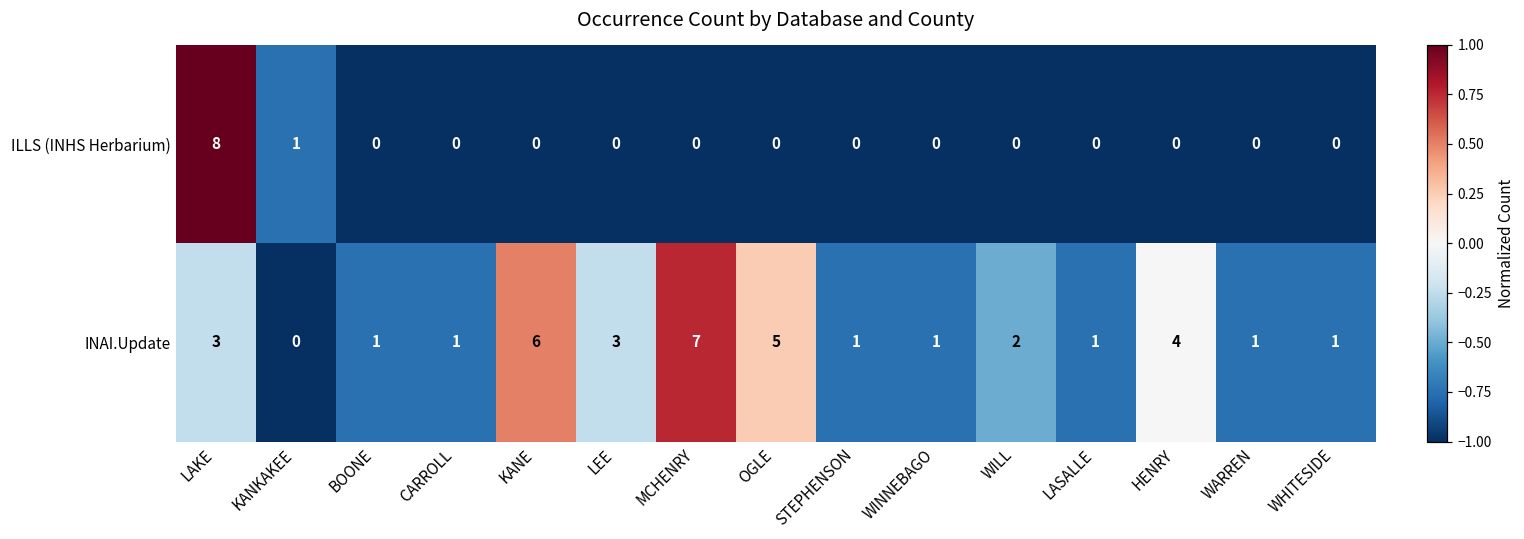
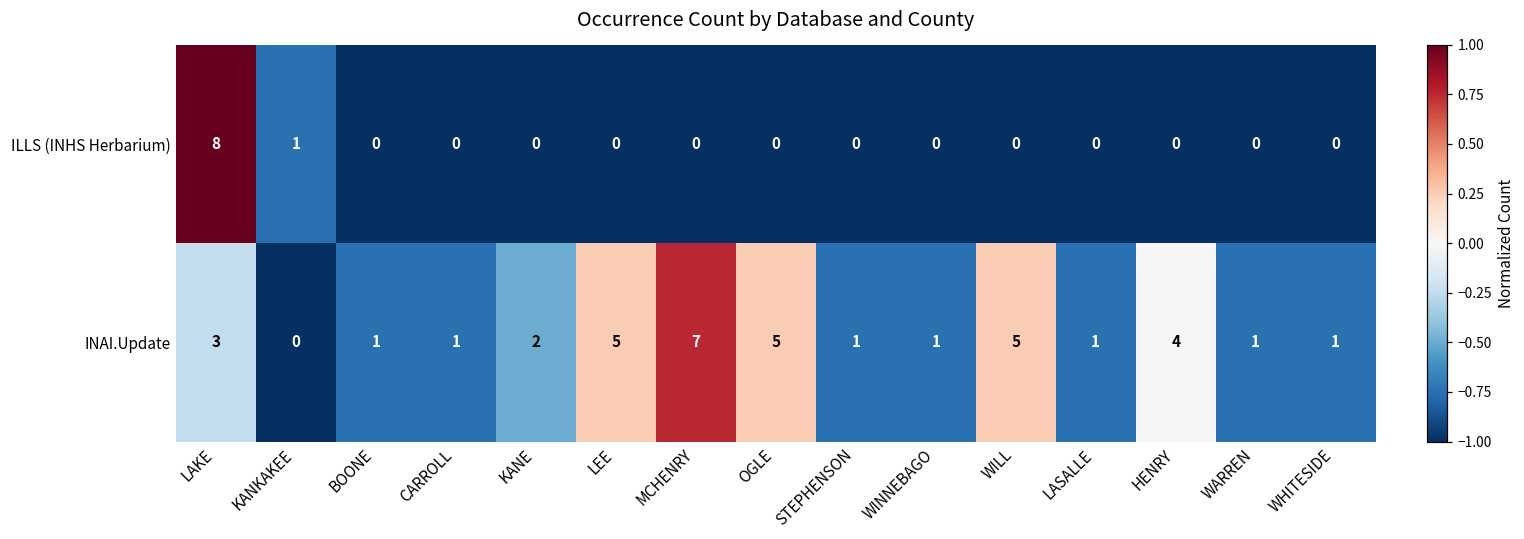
  {
    "ILLS (INHS Herbarium)": {
      "LAKE": 8,
      "KANKAKEE": 1,
      "BOONE": 0,
      "CARROLL": 0,
      "KANE": 0,
      "LEE": 0,
      "MCHENRY": 0,
      "OGLE": 0,
      "STEPHENSON": 0,
      "WINNEBAGO": 0,
      "WILL": 0,
      "LASALLE": 0,
      "HENRY": 0,
      "WARREN": 0,
      "WHITESIDE": 0
    },
    "INAI.Update": {
      "LAKE": 3,
      "KANKAKEE": 0,
      "BOONE": 1,
      "CARROLL": 1,
-     "KANE": 6,
-     "LEE": 3,
+     "KANE": 2,
+     "LEE": 5,
      "MCHENRY": 7,
      "OGLE": 5,
      "STEPHENSON": 1,
      "WINNEBAGO": 1,
-     "WILL": 2,
+     "WILL": 5,
      "LASALLE": 1,
      "HENRY": 4,
      "WARREN": 1,
      "WHITESIDE": 1
    }
  }
